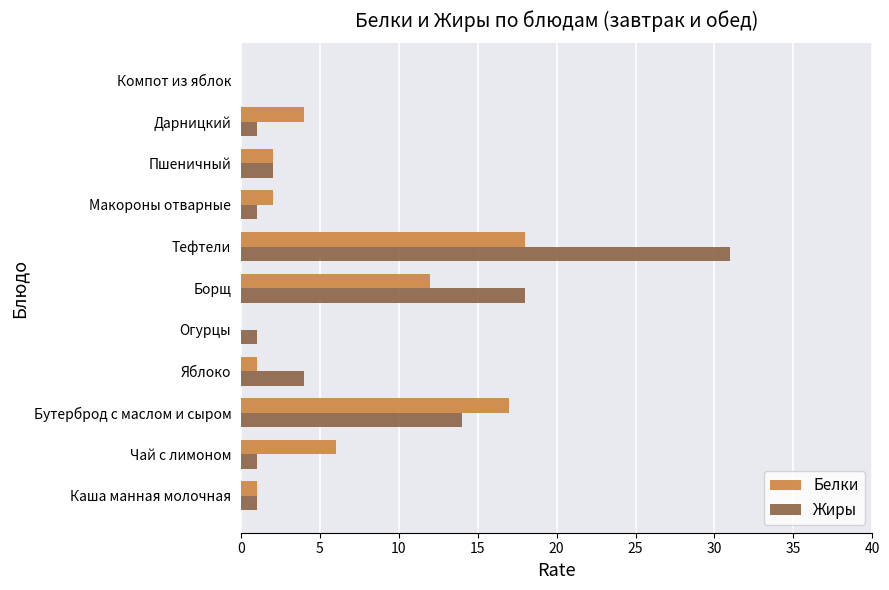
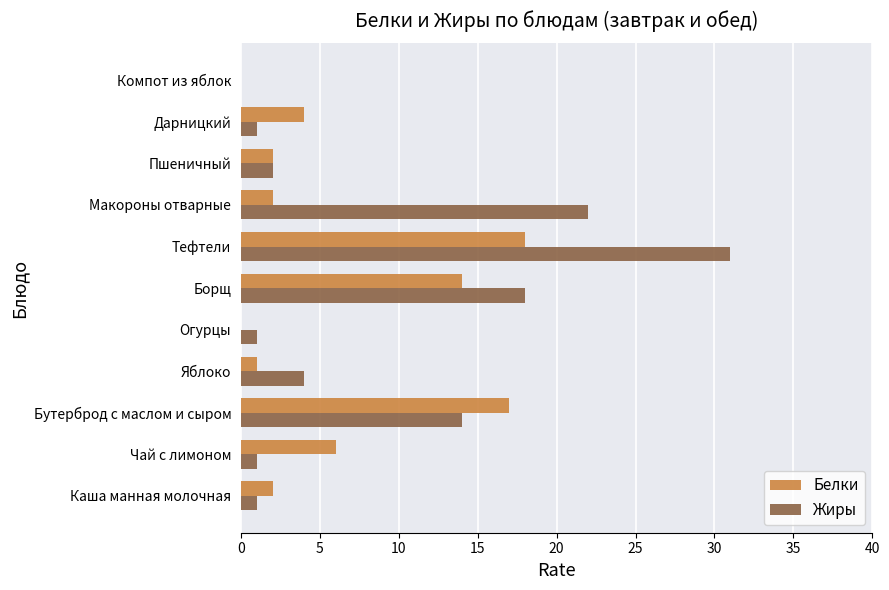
  {
    "Белки": {
      "Компот из яблок": 0,
      "Дарницкий": 4,
      "Пшеничный": 2,
      "Макороны отварные": 2,
      "Тефтели": 18,
-     "Борщ": 12,
+     "Борщ": 14,
      "Огурцы": 0,
      "Яблоко": 1,
      "Бутерброд с маслом и сыром": 17,
      "Чай с лимоном": 6,
-     "Каша манная молочная": 1
+     "Каша манная молочная": 2
    },
    "Жиры": {
      "Компот из яблок": 0,
      "Дарницкий": 1,
      "Пшеничный": 2,
-     "Макороны отварные": 1,
+     "Макороны отварные": 22,
      "Тефтели": 31,
      "Борщ": 18,
      "Огурцы": 1,
      "Яблоко": 4,
      "Бутерброд с маслом и сыром": 14,
      "Чай с лимоном": 1,
      "Каша манная молочная": 1
    }
  }
